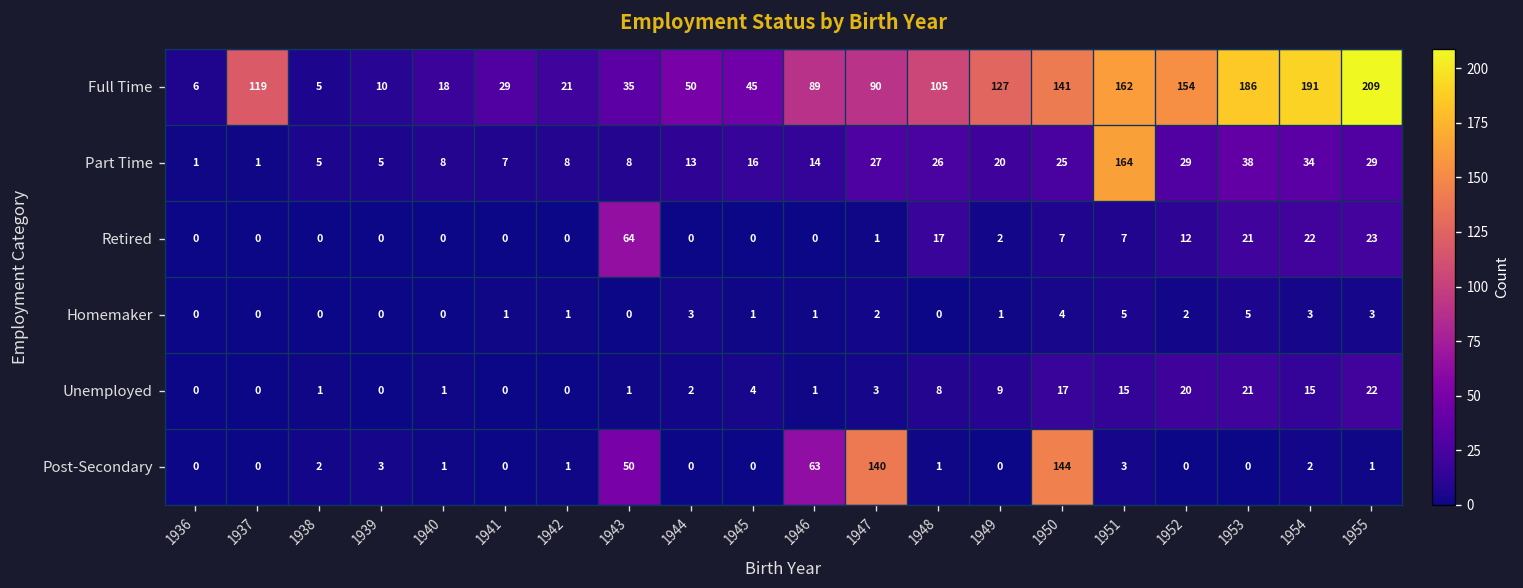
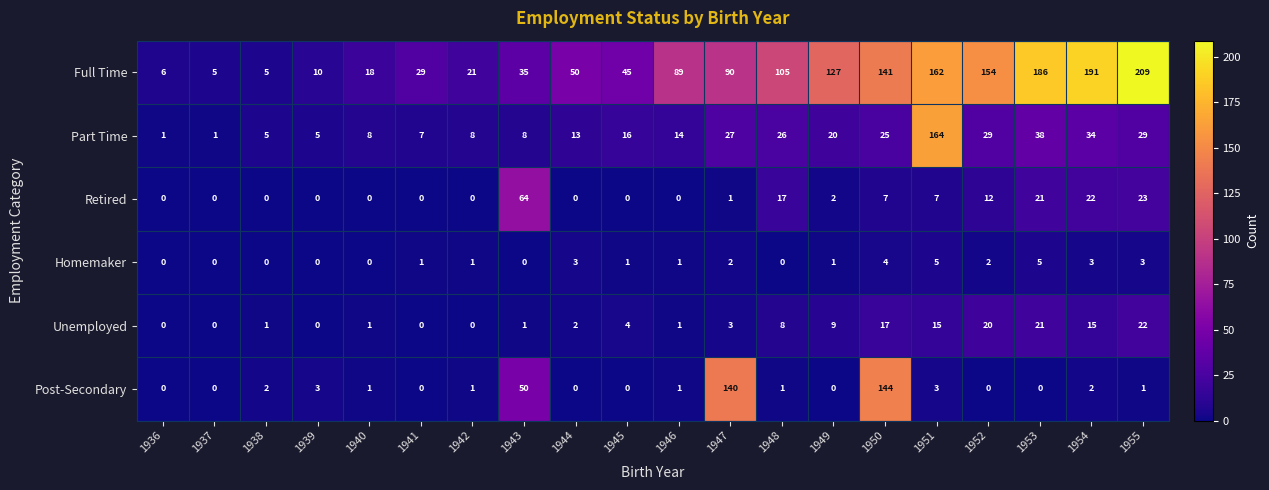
  {
    "Full Time": {
      "1936": 6,
-     "1937": 119,
+     "1937": 5,
      "1938": 5,
      "1939": 10,
      "1940": 18,
      "1941": 29,
      "1942": 21,
      "1943": 35,
      "1944": 50,
      "1945": 45,
      "1946": 89,
      "1947": 90,
      "1948": 105,
      "1949": 127,
      "1950": 141,
      "1951": 162,
      "1952": 154,
      "1953": 186,
      "1954": 191,
      "1955": 209
    },
    "Part Time": {
      "1936": 1,
      "1937": 1,
      "1938": 5,
      "1939": 5,
      "1940": 8,
      "1941": 7,
      "1942": 8,
      "1943": 8,
      "1944": 13,
      "1945": 16,
      "1946": 14,
      "1947": 27,
      "1948": 26,
      "1949": 20,
      "1950": 25,
      "1951": 164,
      "1952": 29,
      "1953": 38,
      "1954": 34,
      "1955": 29
    },
    "Retired": {
      "1936": 0,
      "1937": 0,
      "1938": 0,
      "1939": 0,
      "1940": 0,
      "1941": 0,
      "1942": 0,
      "1943": 64,
      "1944": 0,
      "1945": 0,
      "1946": 0,
      "1947": 1,
      "1948": 17,
      "1949": 2,
      "1950": 7,
      "1951": 7,
      "1952": 12,
      "1953": 21,
      "1954": 22,
      "1955": 23
    },
    "Homemaker": {
      "1936": 0,
      "1937": 0,
      "1938": 0,
      "1939": 0,
      "1940": 0,
      "1941": 1,
      "1942": 1,
      "1943": 0,
      "1944": 3,
      "1945": 1,
      "1946": 1,
      "1947": 2,
      "1948": 0,
      "1949": 1,
      "1950": 4,
      "1951": 5,
      "1952": 2,
      "1953": 5,
      "1954": 3,
      "1955": 3
    },
    "Unemployed": {
      "1936": 0,
      "1937": 0,
      "1938": 1,
      "1939": 0,
      "1940": 1,
      "1941": 0,
      "1942": 0,
      "1943": 1,
      "1944": 2,
      "1945": 4,
      "1946": 1,
      "1947": 3,
      "1948": 8,
      "1949": 9,
      "1950": 17,
      "1951": 15,
      "1952": 20,
      "1953": 21,
      "1954": 15,
      "1955": 22
    },
    "Post-Secondary": {
      "1936": 0,
      "1937": 0,
      "1938": 2,
      "1939": 3,
      "1940": 1,
      "1941": 0,
      "1942": 1,
      "1943": 50,
      "1944": 0,
      "1945": 0,
-     "1946": 63,
+     "1946": 1,
      "1947": 140,
      "1948": 1,
      "1949": 0,
      "1950": 144,
      "1951": 3,
      "1952": 0,
      "1953": 0,
      "1954": 2,
      "1955": 1
    }
  }
